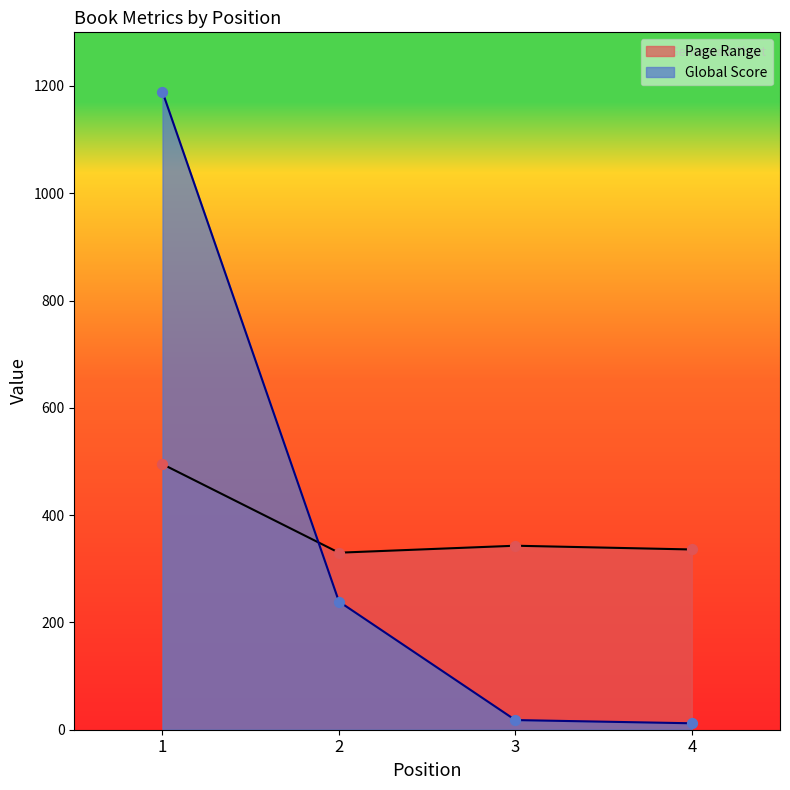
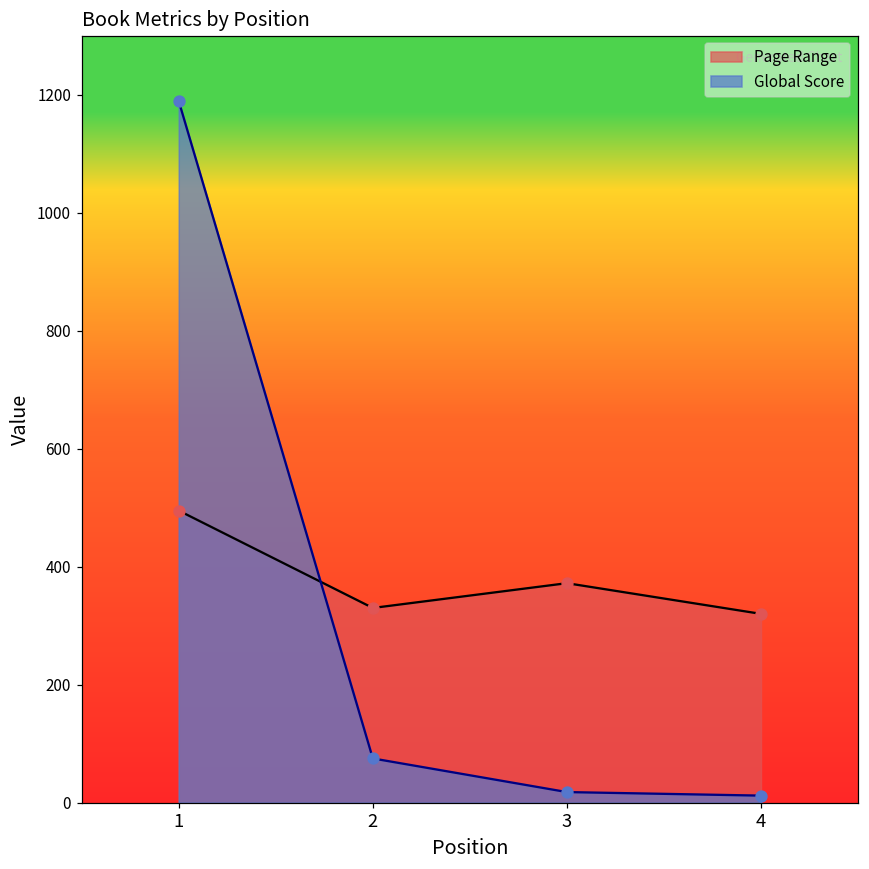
  {
    "Page Range": {
      "1": 500,
      "2": 330,
-     "3": 340,
-     "4": 340
+     "3": 370,
+     "4": 320
    },
    "Global Score": {
      "1": 1190,
-     "2": 240,
+     "2": 80,
      "3": 20,
      "4": 10
    }
  }
